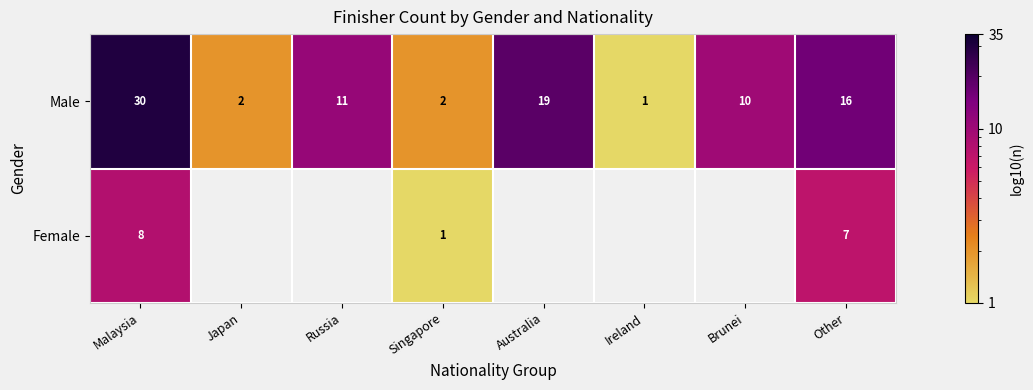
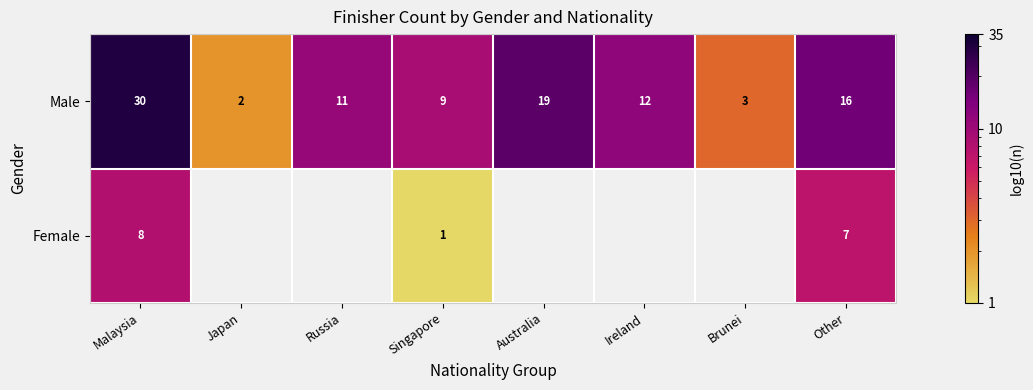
  {
    "Male": {
      "Malaysia": 30,
      "Japan": 2,
      "Russia": 11,
-     "Singapore": 2,
+     "Singapore": 9,
      "Australia": 19,
-     "Ireland": 1,
-     "Brunei": 10,
+     "Ireland": 12,
+     "Brunei": 3,
      "Other": 16
    },
    "Female": {
      "Malaysia": 8,
      "Singapore": 1,
      "Other": 7
    }
  }
